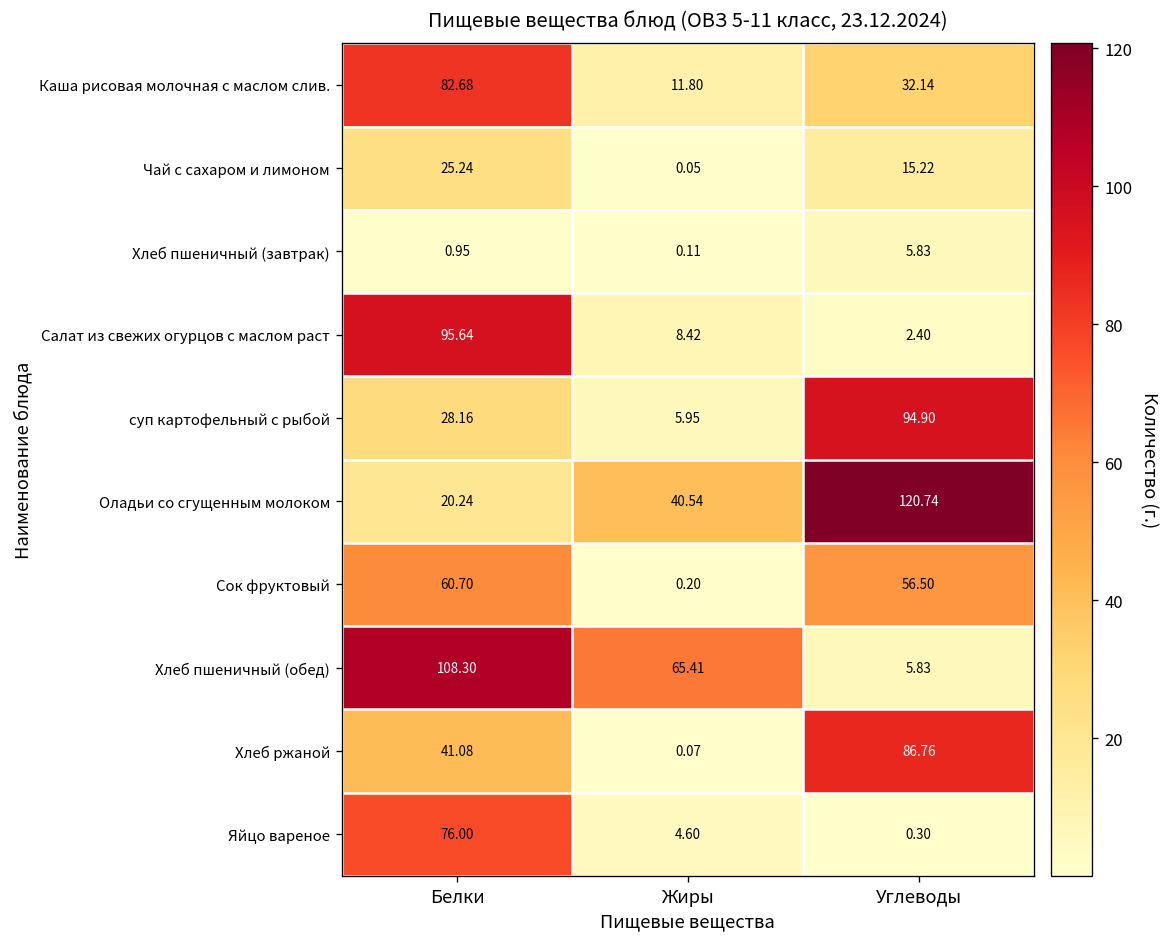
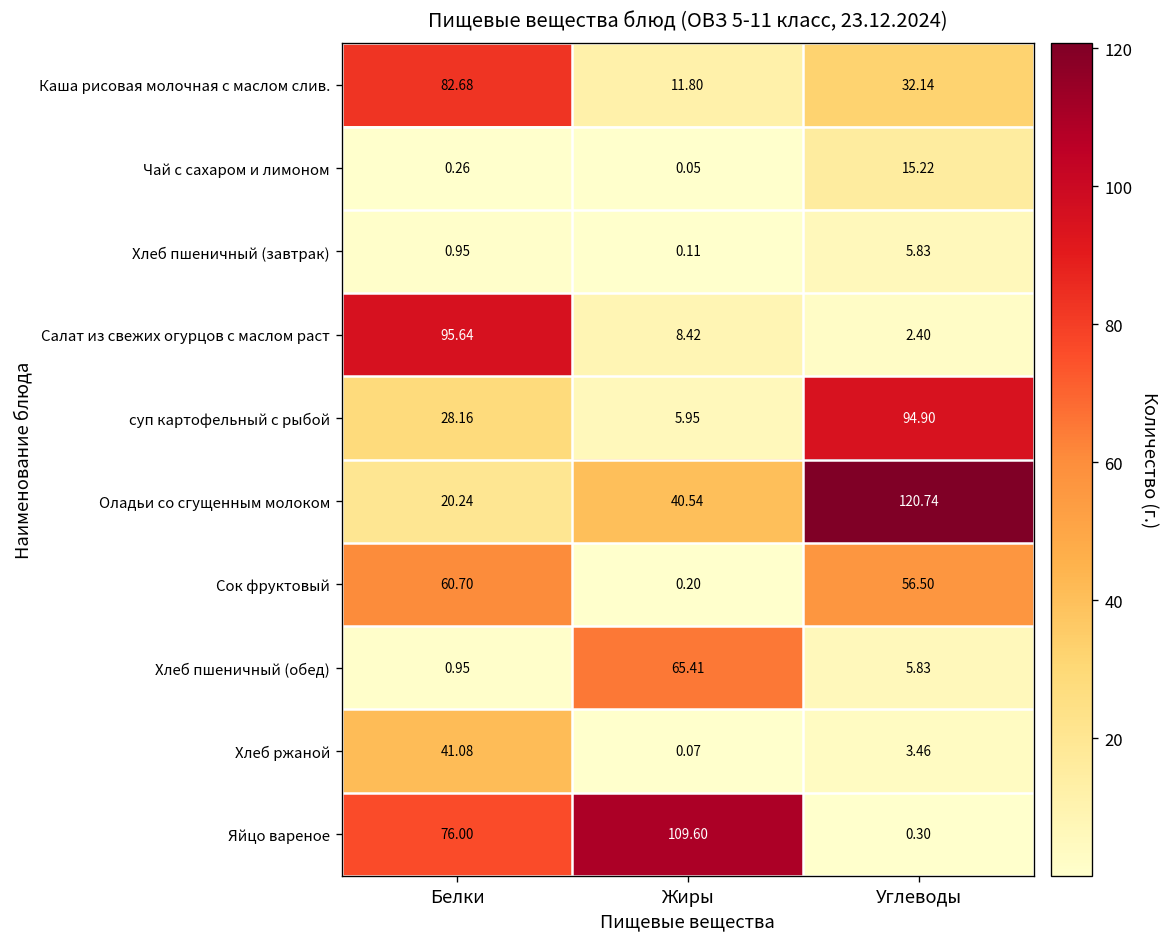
  {
    "Каша рисовая молочная с маслом слив.": {
      "Белки": 82.68,
      "Жиры": 11.80,
      "Углеводы": 32.14
    },
    "Чай с сахаром и лимоном": {
-     "Белки": 25.24,
+     "Белки": 0.26,
      "Жиры": 0.05,
      "Углеводы": 15.22
    },
    "Хлеб пшеничный (завтрак)": {
      "Белки": 0.95,
      "Жиры": 0.11,
      "Углеводы": 5.83
    },
    "Салат из свежих огурцов с маслом раст": {
      "Белки": 95.64,
      "Жиры": 8.42,
      "Углеводы": 2.40
    },
    "суп картофельный с рыбой": {
      "Белки": 28.16,
      "Жиры": 5.95,
      "Углеводы": 94.90
    },
    "Оладьи со сгущенным молоком": {
      "Белки": 20.24,
      "Жиры": 40.54,
      "Углеводы": 120.74
    },
    "Сок фруктовый": {
      "Белки": 60.70,
      "Жиры": 0.20,
      "Углеводы": 56.50
    },
    "Хлеб пшеничный (обед)": {
-     "Белки": 108.30,
+     "Белки": 0.95,
      "Жиры": 65.41,
      "Углеводы": 5.83
    },
    "Хлеб ржаной": {
      "Белки": 41.08,
      "Жиры": 0.07,
-     "Углеводы": 86.76
+     "Углеводы": 3.46
    },
    "Яйцо вареное": {
      "Белки": 76.00,
-     "Жиры": 4.60,
+     "Жиры": 109.60,
      "Углеводы": 0.30
    }
  }
